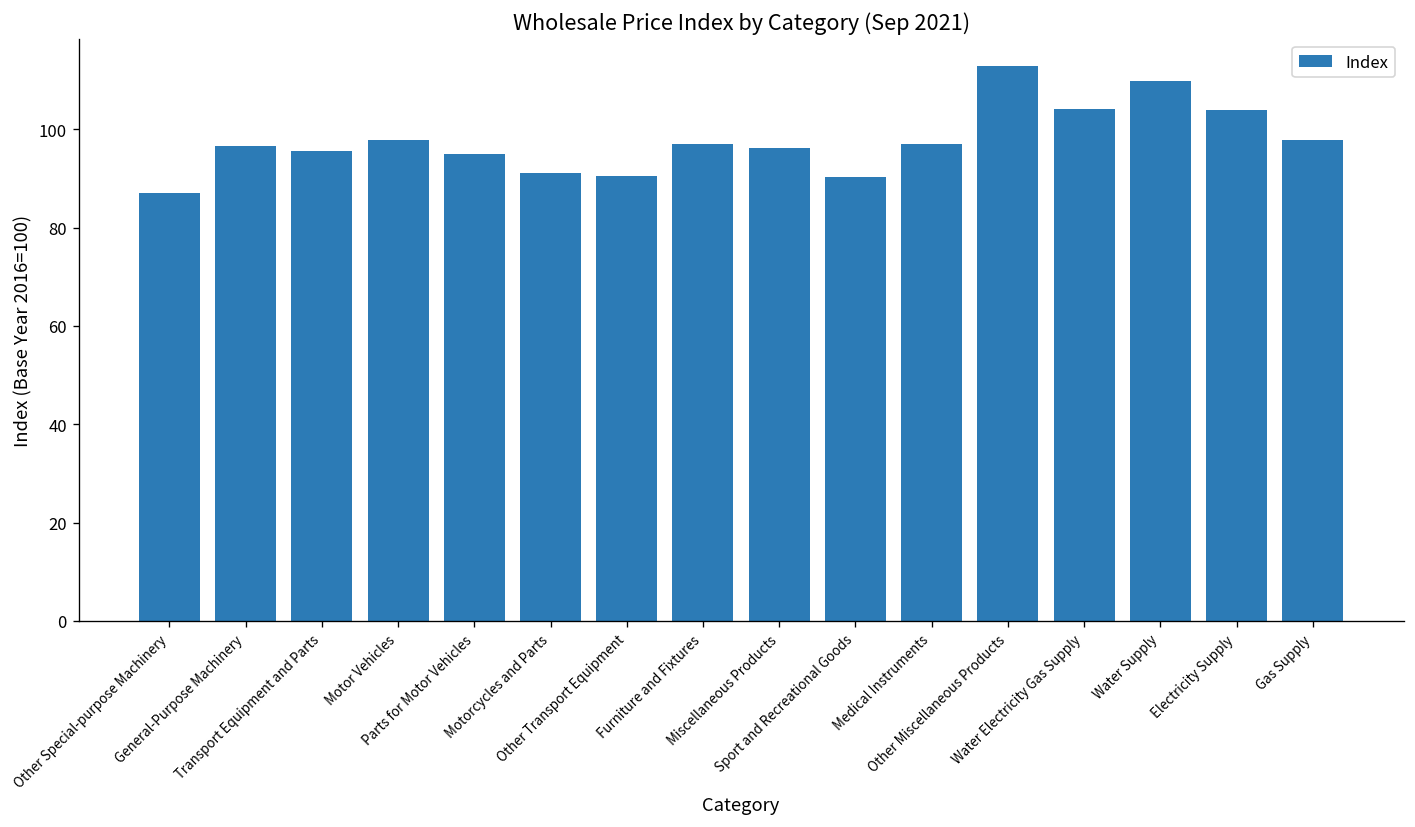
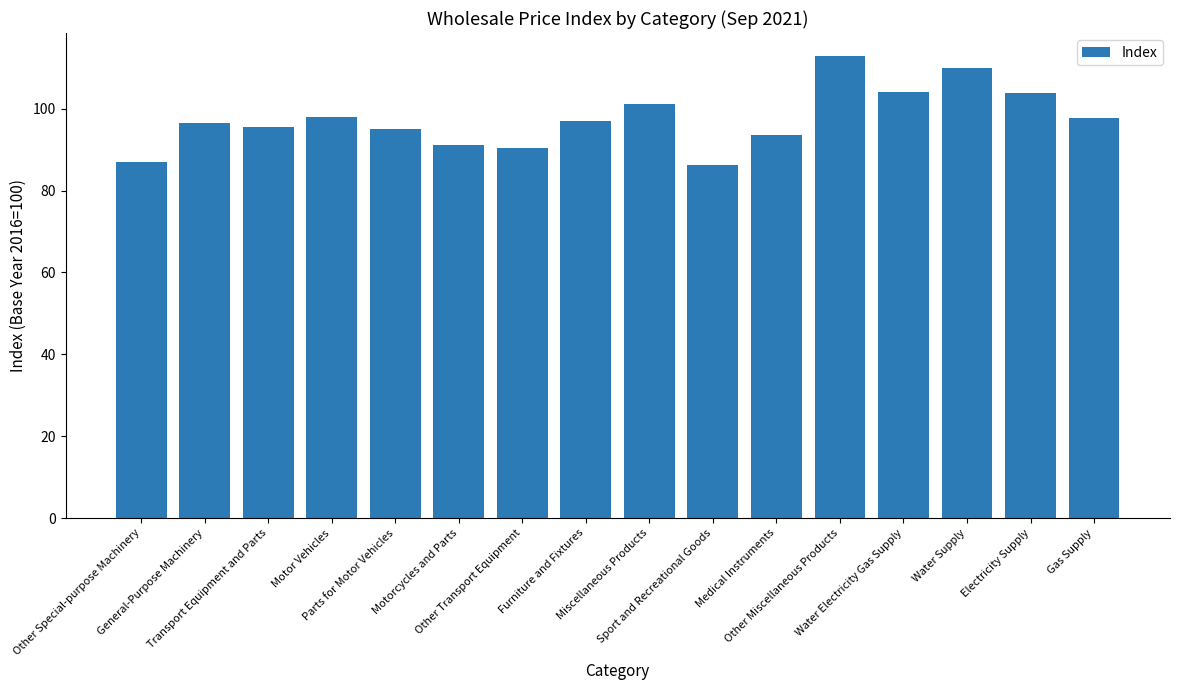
  {
    "Other Special-purpose Machinery": 87,
    "General-Purpose Machinery": 97,
    "Transport Equipment and Parts": 96,
    "Motor Vehicles": 98,
    "Parts for Motor Vehicles": 95,
    "Motorcycles and Parts": 91,
    "Other Transport Equipment": 90,
    "Furniture and Fixtures": 97,
-   "Miscellaneous Products": 96,
-   "Sport and Recreational Goods": 90,
-   "Medical Instruments": 97,
+   "Miscellaneous Products": 101,
+   "Sport and Recreational Goods": 86,
+   "Medical Instruments": 94,
    "Other Miscellaneous Products": 113,
    "Water Electricity Gas Supply": 104,
    "Water Supply": 110,
    "Electricity Supply": 104,
    "Gas Supply": 98
  }
